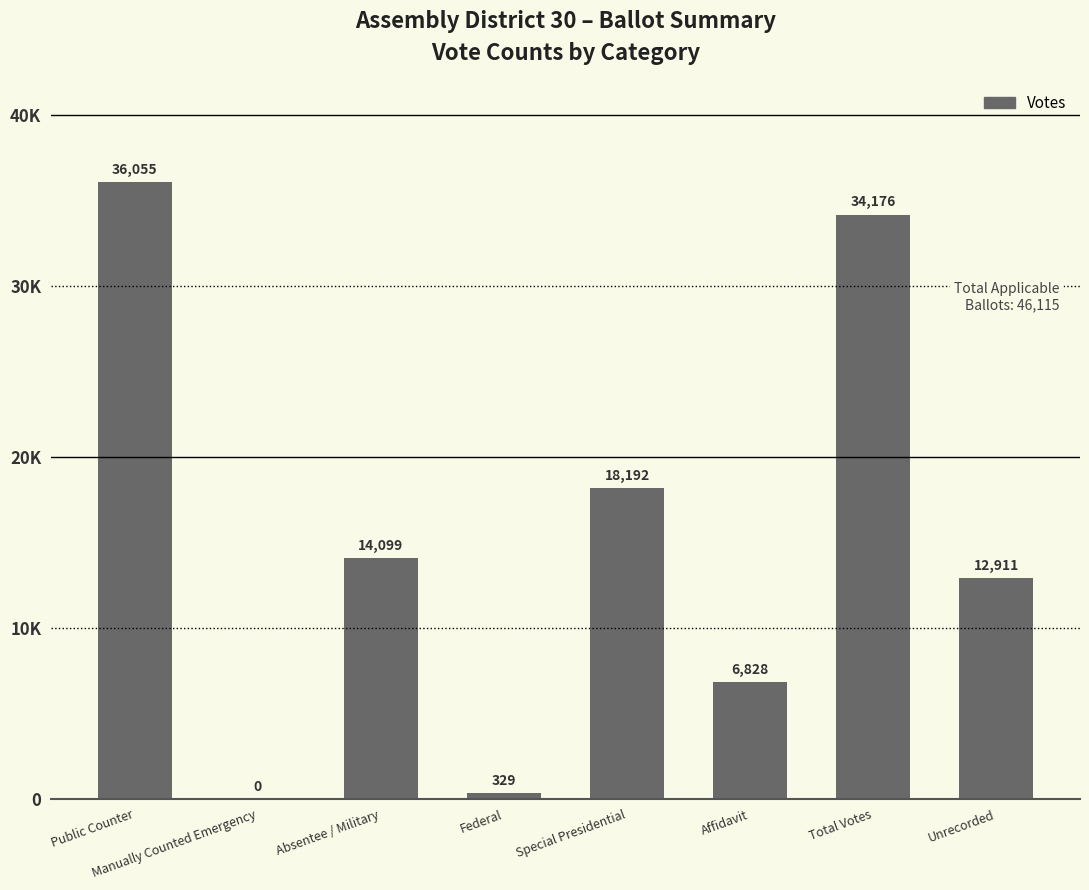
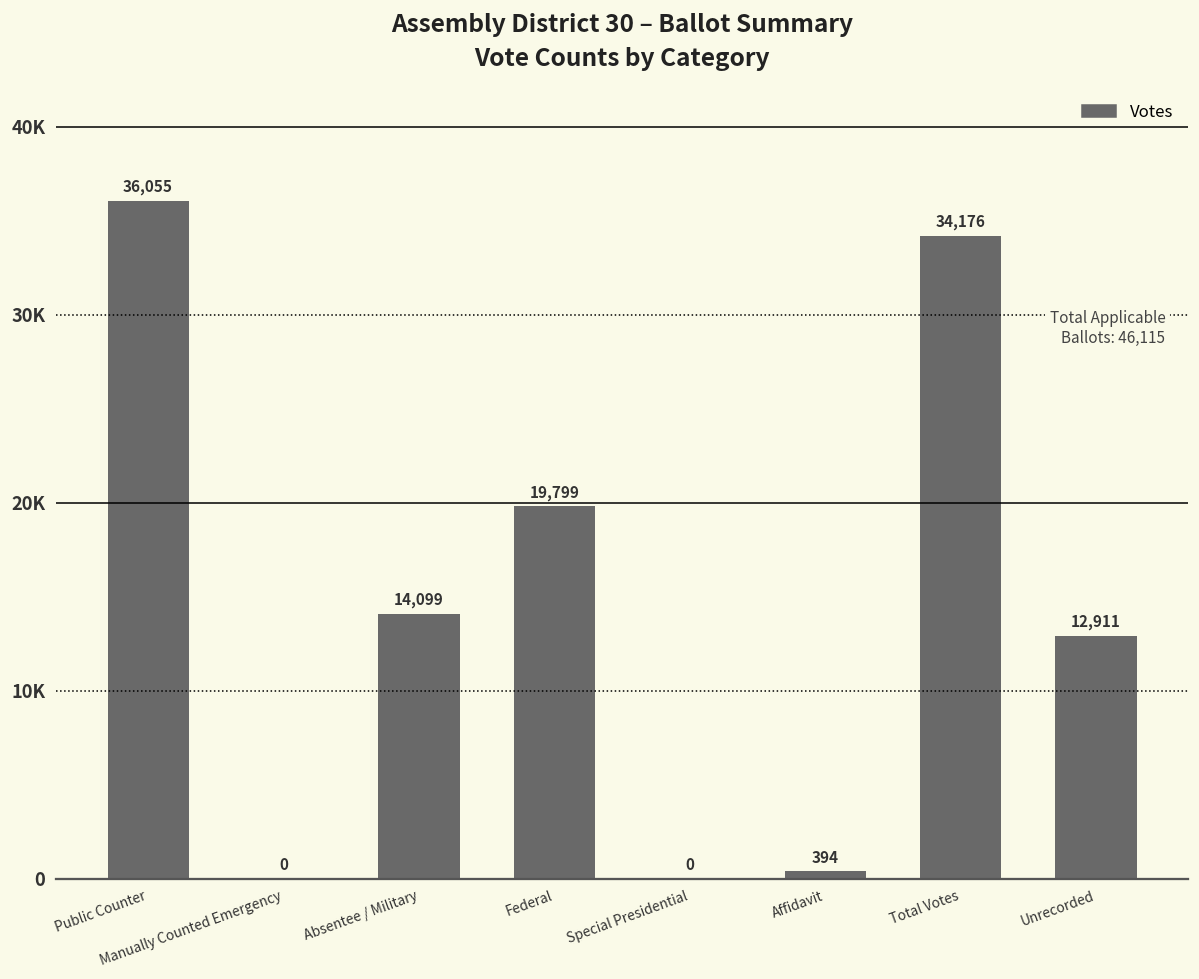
  {
    "Public Counter": "36,055",
    "Manually Counted Emergency": "0",
    "Absentee / Military": "14,099",
-   "Federal": "329",
-   "Special Presidential": "18,192",
-   "Affidavit": "6,828",
+   "Federal": "19,799",
+   "Special Presidential": "0",
+   "Affidavit": "394",
    "Total Votes": "34,176",
    "Unrecorded": "12,911"
  }
